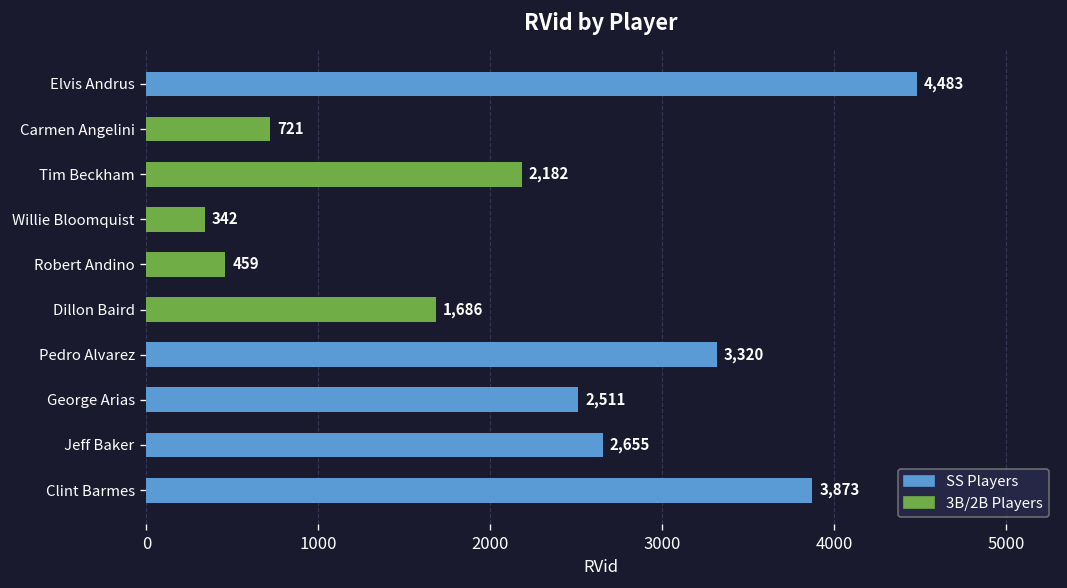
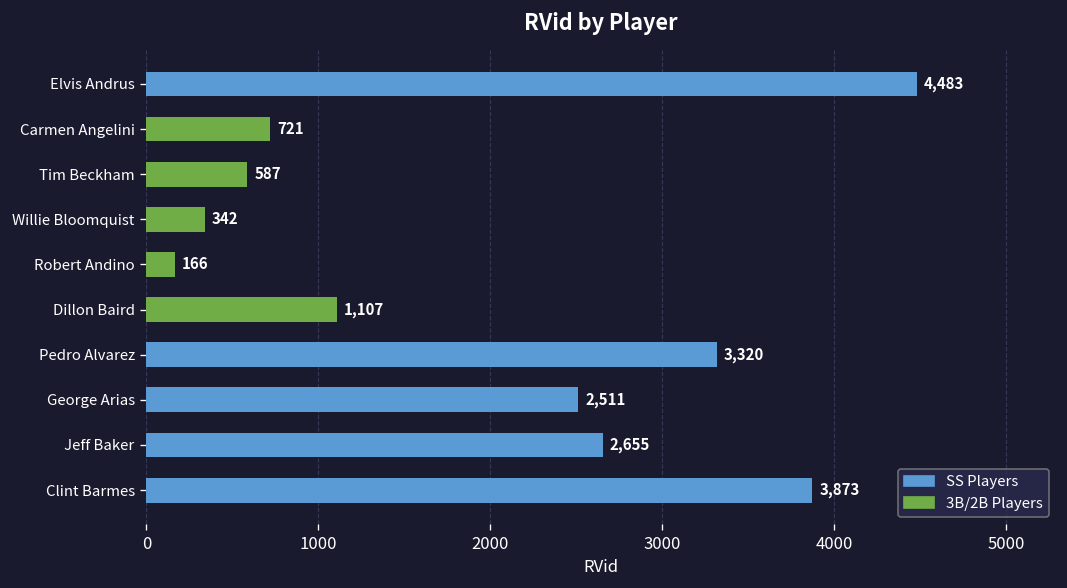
  {
    "Elvis Andrus": "4,483",
    "Carmen Angelini": "721",
-   "Tim Beckham": "2,182",
+   "Tim Beckham": "587",
    "Willie Bloomquist": "342",
-   "Robert Andino": "459",
-   "Dillon Baird": "1,686",
+   "Robert Andino": "166",
+   "Dillon Baird": "1,107",
    "Pedro Alvarez": "3,320",
    "George Arias": "2,511",
    "Jeff Baker": "2,655",
    "Clint Barmes": "3,873"
  }
